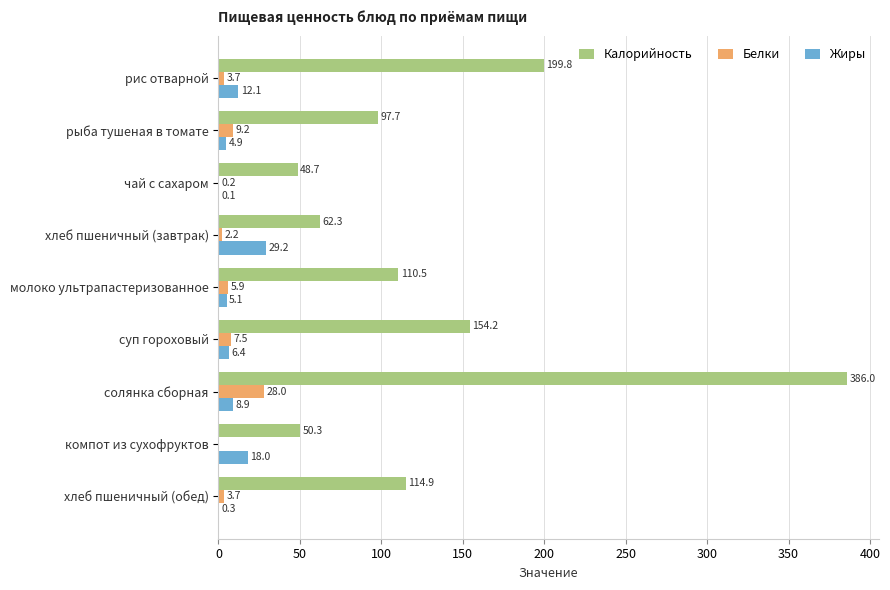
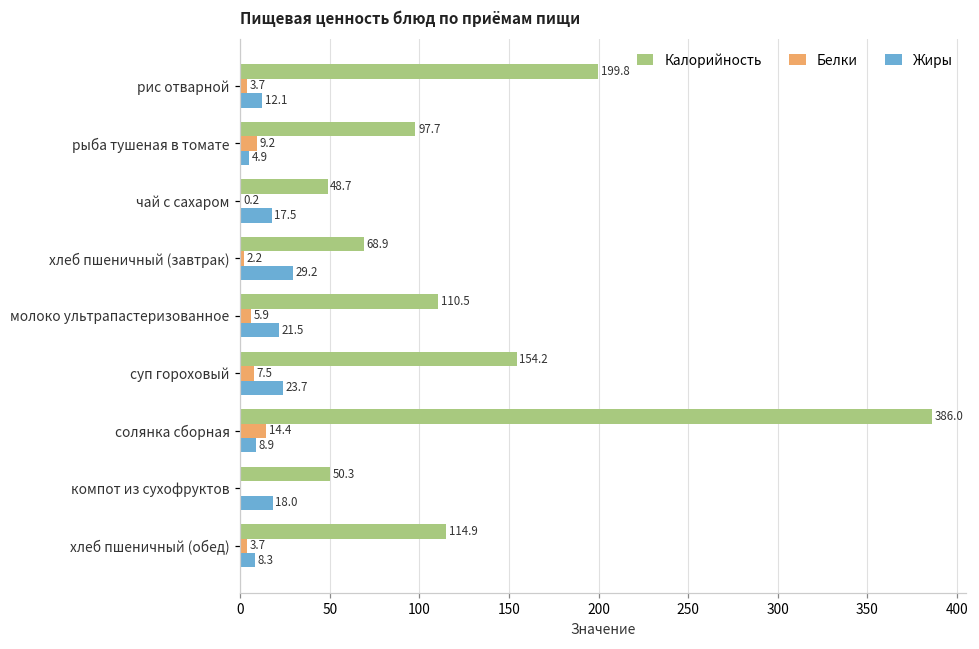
  {
    "Калорийность": {
      "рис отварной": 199.8,
      "рыба тушеная в томате": 97.7,
      "чай с сахаром": 48.7,
-     "хлеб пшеничный (завтрак)": 62.3,
+     "хлеб пшеничный (завтрак)": 68.9,
      "молоко ультрапастеризованное": 110.5,
      "суп гороховый": 154.2,
      "солянка сборная": 386.0,
      "компот из сухофруктов": 50.3,
      "хлеб пшеничный (обед)": 114.9
    },
    "Белки": {
      "рис отварной": 3.7,
      "рыба тушеная в томате": 9.2,
      "чай с сахаром": 0.2,
      "хлеб пшеничный (завтрак)": 2.2,
      "молоко ультрапастеризованное": 5.9,
      "суп гороховый": 7.5,
-     "солянка сборная": 28.0,
+     "солянка сборная": 14.4,
      "хлеб пшеничный (обед)": 3.7
    },
    "Жиры": {
      "рис отварной": 12.1,
      "рыба тушеная в томате": 4.9,
-     "чай с сахаром": 0.1,
+     "чай с сахаром": 17.5,
      "хлеб пшеничный (завтрак)": 29.2,
-     "молоко ультрапастеризованное": 5.1,
-     "суп гороховый": 6.4,
+     "молоко ультрапастеризованное": 21.5,
+     "суп гороховый": 23.7,
      "солянка сборная": 8.9,
      "компот из сухофруктов": 18.0,
-     "хлеб пшеничный (обед)": 0.3
+     "хлеб пшеничный (обед)": 8.3
    }
  }
